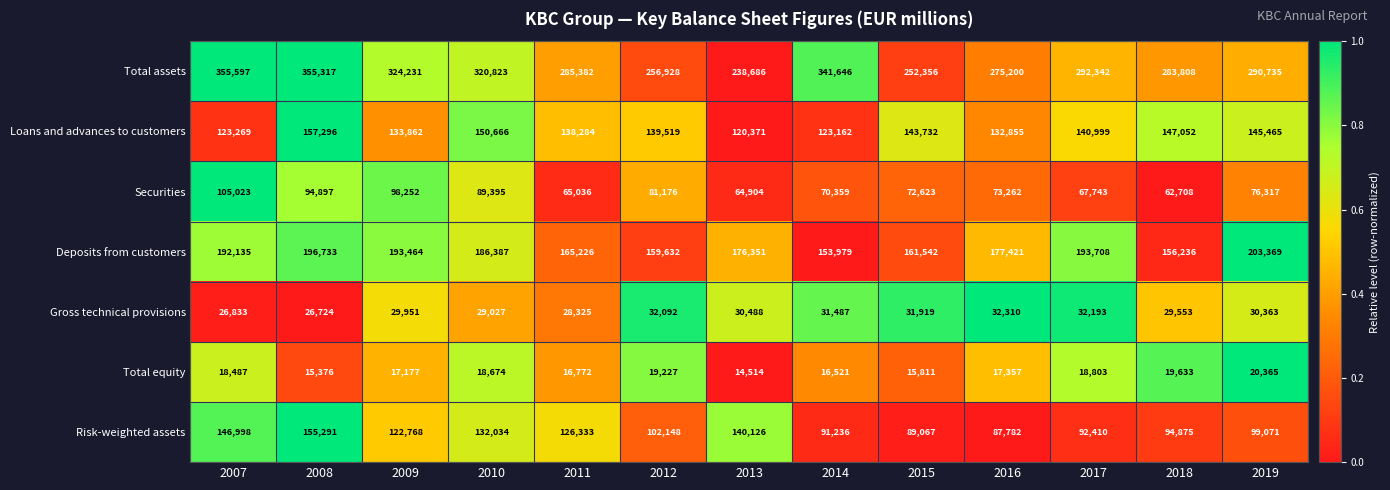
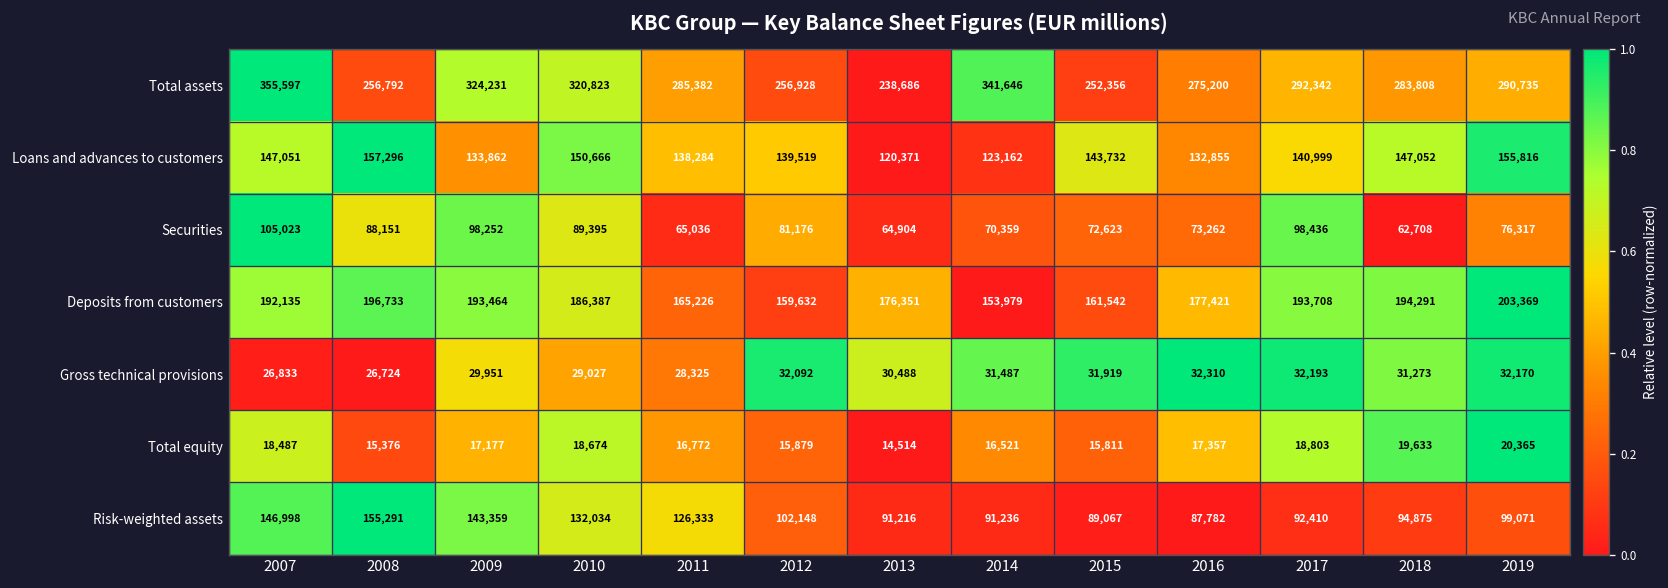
  {
    "Total assets": {
      "2007": "355,597",
-     "2008": "355,317",
+     "2008": "256,792",
      "2009": "324,231",
      "2010": "320,823",
      "2011": "285,382",
      "2012": "256,928",
      "2013": "238,686",
      "2014": "341,646",
      "2015": "252,356",
      "2016": "275,200",
      "2017": "292,342",
      "2018": "283,808",
      "2019": "290,735"
    },
    "Loans and advances to customers": {
-     "2007": "123,269",
+     "2007": "147,051",
      "2008": "157,296",
      "2009": "133,862",
      "2010": "150,666",
      "2011": "138,284",
      "2012": "139,519",
      "2013": "120,371",
      "2014": "123,162",
      "2015": "143,732",
      "2016": "132,855",
      "2017": "140,999",
      "2018": "147,052",
-     "2019": "145,465"
+     "2019": "155,816"
    },
    "Securities": {
      "2007": "105,023",
-     "2008": "94,897",
+     "2008": "88,151",
      "2009": "98,252",
      "2010": "89,395",
      "2011": "65,036",
      "2012": "81,176",
      "2013": "64,904",
      "2014": "70,359",
      "2015": "72,623",
      "2016": "73,262",
-     "2017": "67,743",
+     "2017": "98,436",
      "2018": "62,708",
      "2019": "76,317"
    },
    "Deposits from customers": {
      "2007": "192,135",
      "2008": "196,733",
      "2009": "193,464",
      "2010": "186,387",
      "2011": "165,226",
      "2012": "159,632",
      "2013": "176,351",
      "2014": "153,979",
      "2015": "161,542",
      "2016": "177,421",
      "2017": "193,708",
-     "2018": "156,236",
+     "2018": "194,291",
      "2019": "203,369"
    },
    "Gross technical provisions": {
      "2007": "26,833",
      "2008": "26,724",
      "2009": "29,951",
      "2010": "29,027",
      "2011": "28,325",
      "2012": "32,092",
      "2013": "30,488",
      "2014": "31,487",
      "2015": "31,919",
      "2016": "32,310",
      "2017": "32,193",
-     "2018": "29,553",
-     "2019": "30,363"
+     "2018": "31,273",
+     "2019": "32,170"
    },
    "Total equity": {
      "2007": "18,487",
      "2008": "15,376",
      "2009": "17,177",
      "2010": "18,674",
      "2011": "16,772",
-     "2012": "19,227",
+     "2012": "15,879",
      "2013": "14,514",
      "2014": "16,521",
      "2015": "15,811",
      "2016": "17,357",
      "2017": "18,803",
      "2018": "19,633",
      "2019": "20,365"
    },
    "Risk-weighted assets": {
      "2007": "146,998",
      "2008": "155,291",
-     "2009": "122,768",
+     "2009": "143,359",
      "2010": "132,034",
      "2011": "126,333",
      "2012": "102,148",
-     "2013": "140,126",
+     "2013": "91,216",
      "2014": "91,236",
      "2015": "89,067",
      "2016": "87,782",
      "2017": "92,410",
      "2018": "94,875",
      "2019": "99,071"
    }
  }
